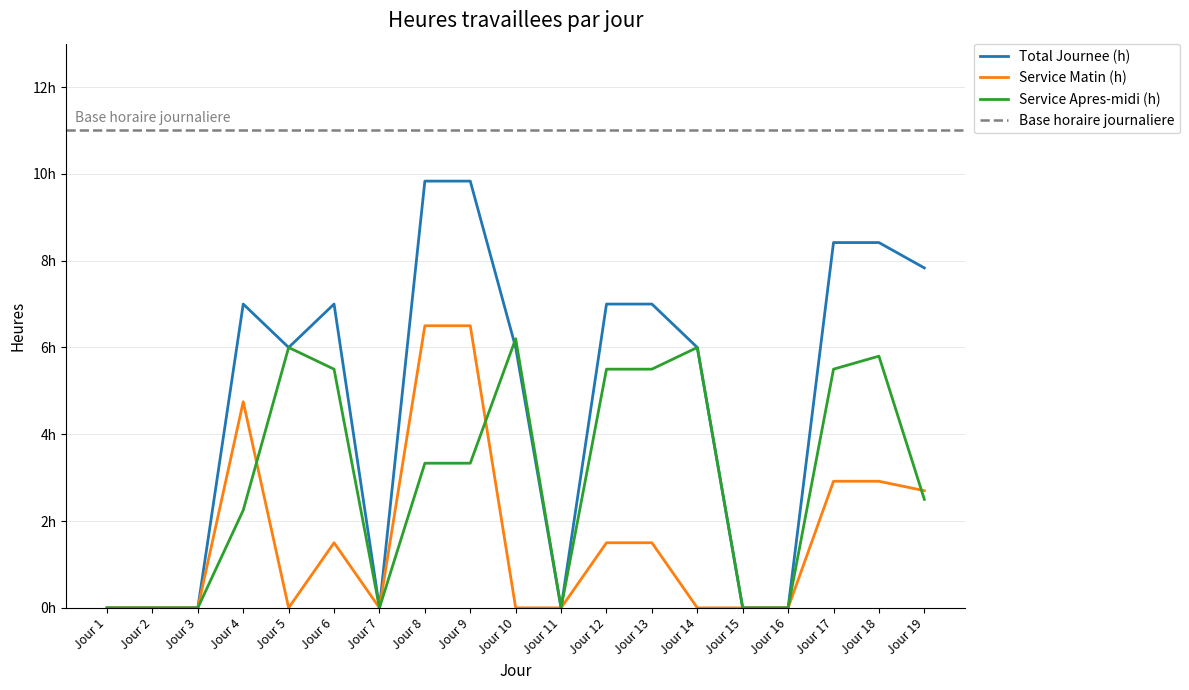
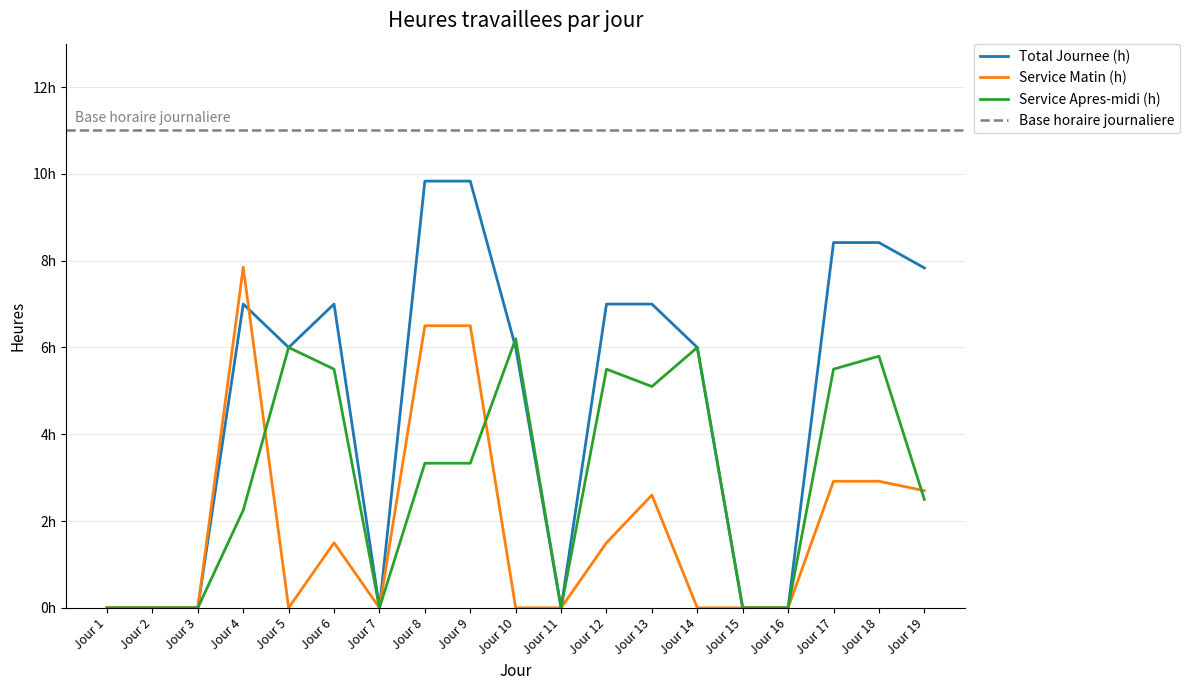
  {
    "Total Journee (h)": {
      "Jour 4": "7.0h",
      "Jour 6": "7.0h",
      "Jour 8": "9.8h",
      "Jour 9": "9.8h",
      "Jour 10": "6.0h",
      "Jour 12": "7.0h",
      "Jour 13": "7.0h",
      "Jour 17": "8.4h",
      "Jour 18": "8.4h",
      "Jour 19": "7.8h"
    },
    "Service Matin (h)": {
-     "Jour 4": "4.8h",
+     "Jour 4": "7.9h",
      "Jour 5": "0.0h",
      "Jour 6": "1.5h",
      "Jour 8": "6.5h",
      "Jour 9": "6.5h",
      "Jour 10": "0.0h",
      "Jour 12": "1.5h",
-     "Jour 13": "1.5h",
+     "Jour 13": "2.6h",
      "Jour 14": "0.0h",
      "Jour 17": "2.9h",
      "Jour 18": "2.9h",
      "Jour 19": "2.7h"
    },
    "Service Apres-midi (h)": {
      "Jour 4": "2.3h",
      "Jour 6": "5.5h",
      "Jour 8": "3.3h",
      "Jour 9": "3.3h",
      "Jour 10": "6.2h",
      "Jour 12": "5.5h",
-     "Jour 13": "5.5h",
+     "Jour 13": "5.1h",
      "Jour 17": "5.5h",
      "Jour 18": "5.8h",
      "Jour 19": "2.5h"
    }
  }
